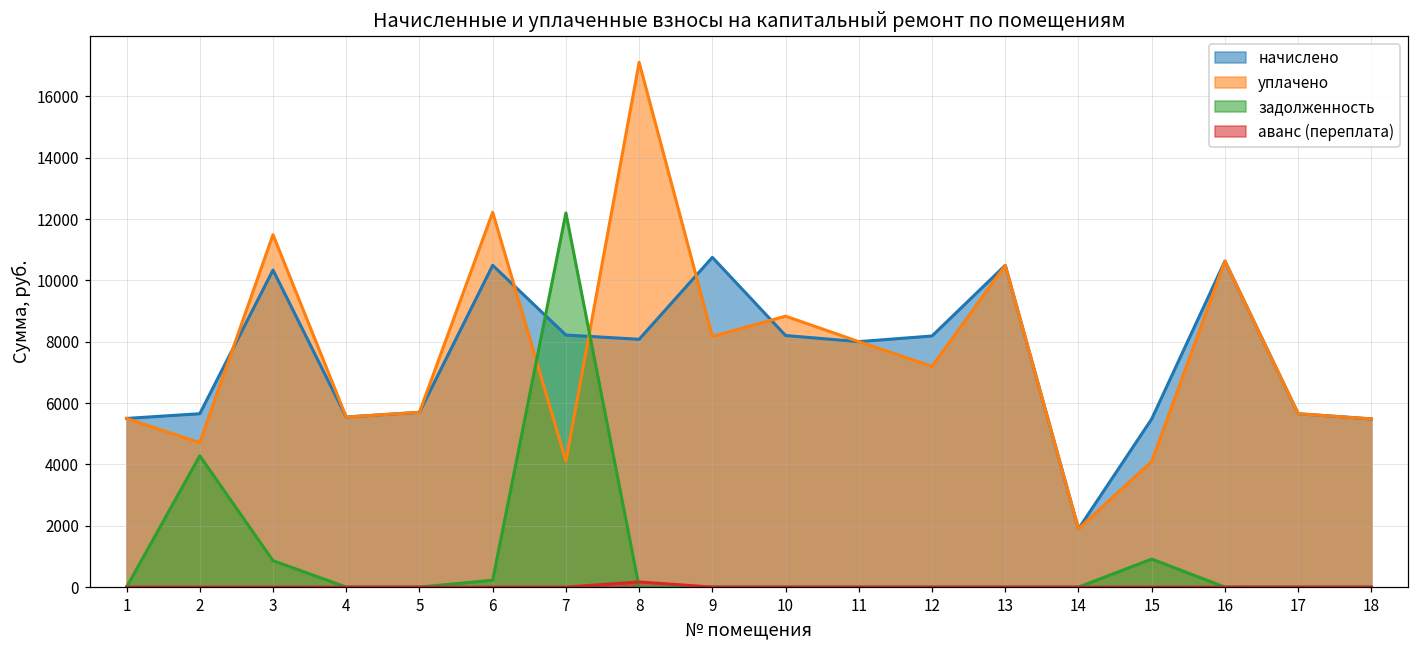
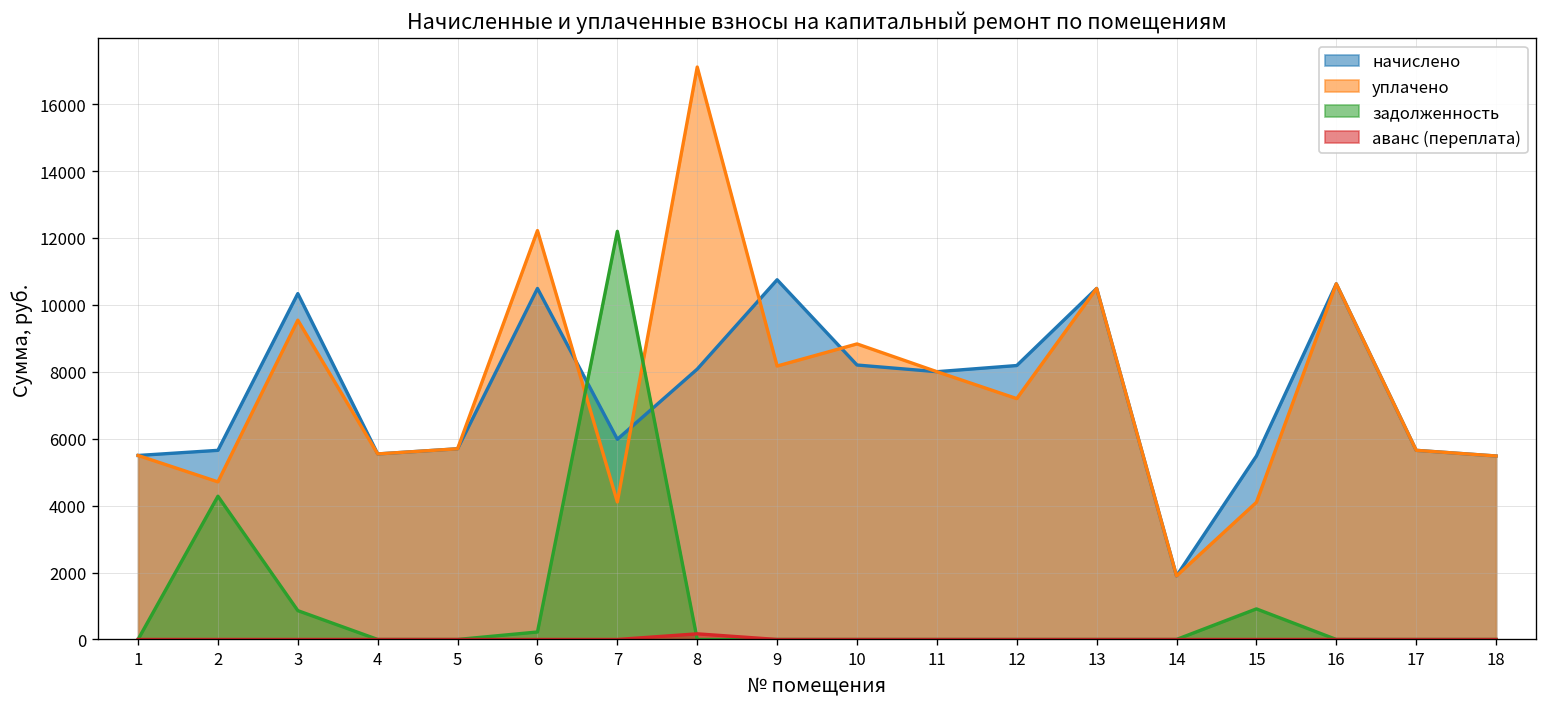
  {
    "начислено": {
      "2": 5700,
      "3": 10300,
      "6": 10500,
-     "7": 8200,
+     "7": 6000,
      "8": 8100,
      "9": 10800,
      "10": 8200,
      "12": 8200,
      "15": 5500
    },
    "уплачено": {
      "2": 4700,
-     "3": 11500,
+     "3": 9500,
      "6": 12200,
      "7": 4100,
      "8": 17100,
      "9": 8200,
      "10": 8800,
      "12": 7200,
      "15": 4100
    },
    "задолженность": {
      "2": 4300,
      "3": 900,
      "6": 200,
      "7": 12200,
      "8": 0,
      "15": 900
    },
    "аванс (переплата)": {
      "2": 0,
      "3": 0,
      "6": 0,
      "7": 0,
      "8": 200,
      "15": 0
    }
  }
